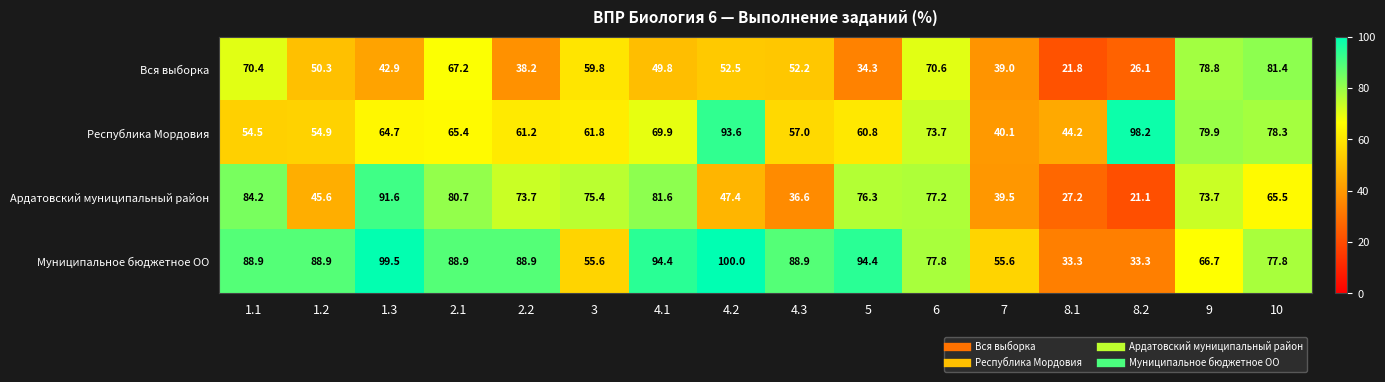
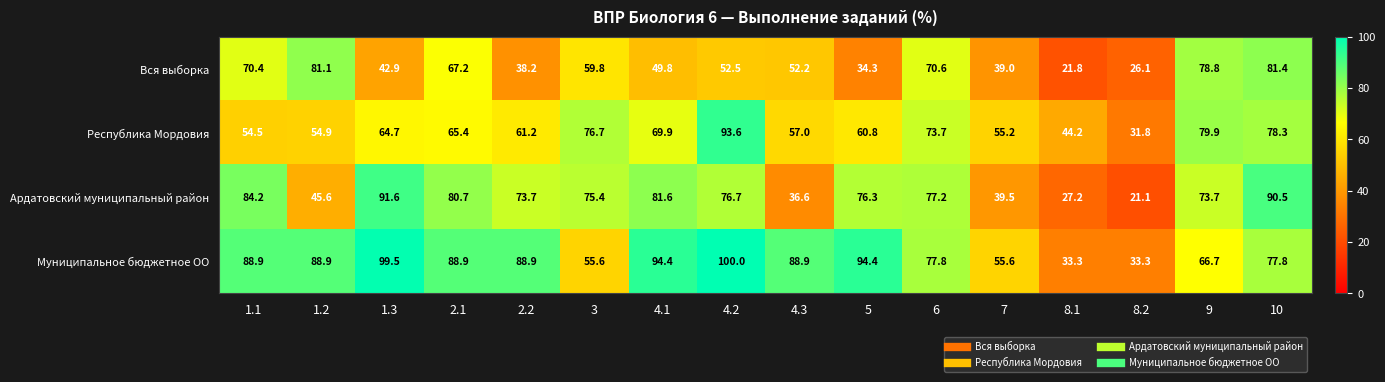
  {
    "Вся выборка": {
      "1.1": 70.4,
-     "1.2": 50.3,
+     "1.2": 81.1,
      "1.3": 42.9,
      "2.1": 67.2,
      "2.2": 38.2,
      "3": 59.8,
      "4.1": 49.8,
      "4.2": 52.5,
      "4.3": 52.2,
      "5": 34.3,
      "6": 70.6,
      "7": 39.0,
      "8.1": 21.8,
      "8.2": 26.1,
      "9": 78.8,
      "10": 81.4
    },
    "Республика Мордовия": {
      "1.1": 54.5,
      "1.2": 54.9,
      "1.3": 64.7,
      "2.1": 65.4,
      "2.2": 61.2,
-     "3": 61.8,
+     "3": 76.7,
      "4.1": 69.9,
      "4.2": 93.6,
      "4.3": 57.0,
      "5": 60.8,
      "6": 73.7,
-     "7": 40.1,
+     "7": 55.2,
      "8.1": 44.2,
-     "8.2": 98.2,
+     "8.2": 31.8,
      "9": 79.9,
      "10": 78.3
    },
    "Ардатовский муниципальный район": {
      "1.1": 84.2,
      "1.2": 45.6,
      "1.3": 91.6,
      "2.1": 80.7,
      "2.2": 73.7,
      "3": 75.4,
      "4.1": 81.6,
-     "4.2": 47.4,
+     "4.2": 76.7,
      "4.3": 36.6,
      "5": 76.3,
      "6": 77.2,
      "7": 39.5,
      "8.1": 27.2,
      "8.2": 21.1,
      "9": 73.7,
-     "10": 65.5
+     "10": 90.5
    },
    "Муниципальное бюджетное ОО": {
      "1.1": 88.9,
      "1.2": 88.9,
      "1.3": 99.5,
      "2.1": 88.9,
      "2.2": 88.9,
      "3": 55.6,
      "4.1": 94.4,
      "4.2": 100.0,
      "4.3": 88.9,
      "5": 94.4,
      "6": 77.8,
      "7": 55.6,
      "8.1": 33.3,
      "8.2": 33.3,
      "9": 66.7,
      "10": 77.8
    }
  }
